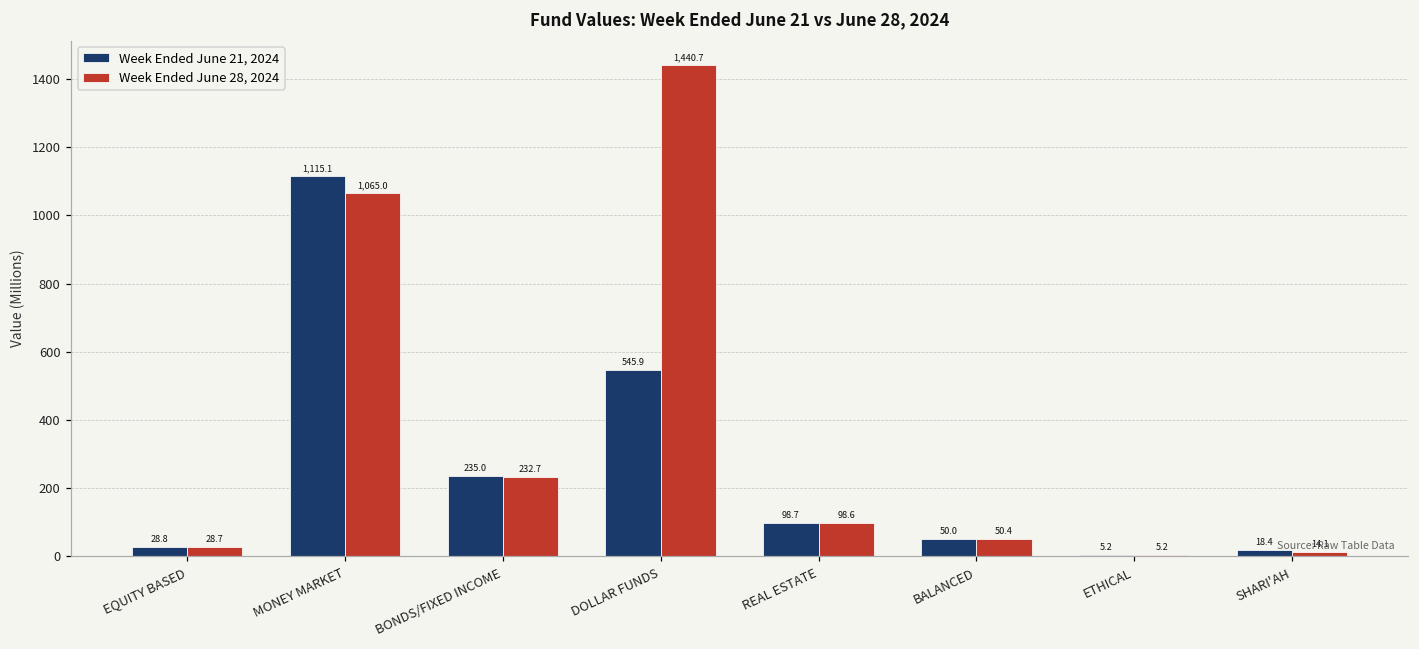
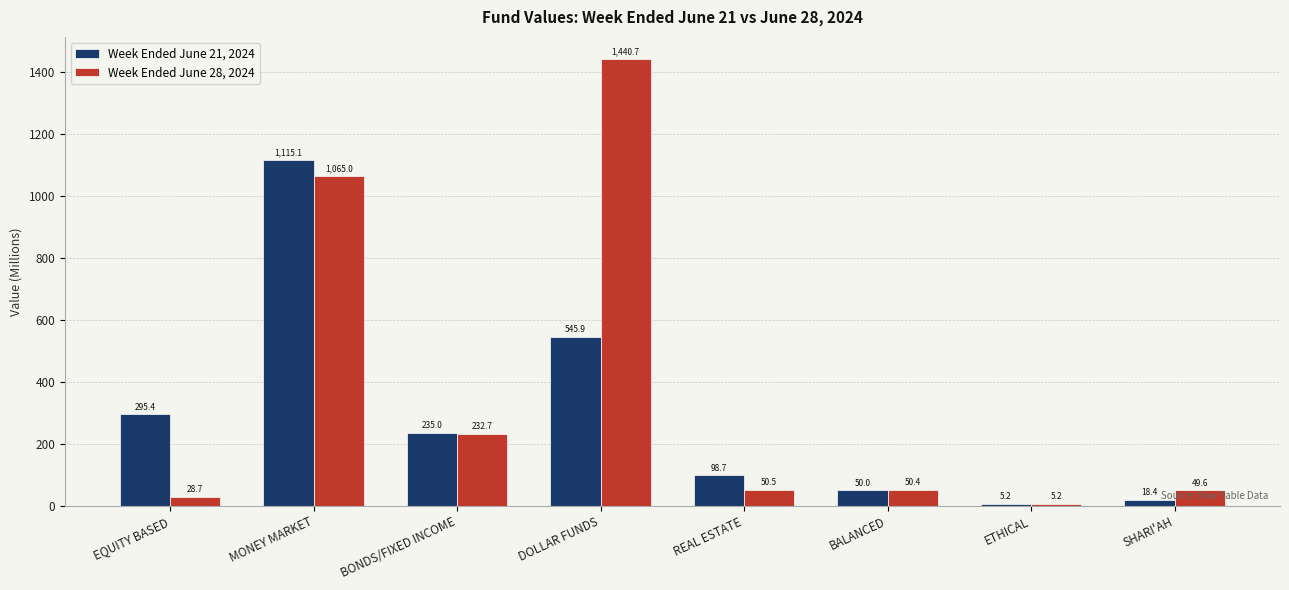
  {
    "Week Ended June 21, 2024": {
-     "EQUITY BASED": "28.8",
+     "EQUITY BASED": "295.4",
      "MONEY MARKET": "1,115.1",
      "BONDS/FIXED INCOME": "235.0",
      "DOLLAR FUNDS": "545.9",
      "REAL ESTATE": "98.7",
      "BALANCED": "50.0",
      "ETHICAL": "5.2",
      "SHARI'AH": "18.4"
    },
    "Week Ended June 28, 2024": {
      "EQUITY BASED": "28.7",
      "MONEY MARKET": "1,065.0",
      "BONDS/FIXED INCOME": "232.7",
      "DOLLAR FUNDS": "1,440.7",
-     "REAL ESTATE": "98.6",
+     "REAL ESTATE": "50.5",
      "BALANCED": "50.4",
      "ETHICAL": "5.2",
-     "SHARI'AH": "14.1"
+     "SHARI'AH": "49.6"
    }
  }
